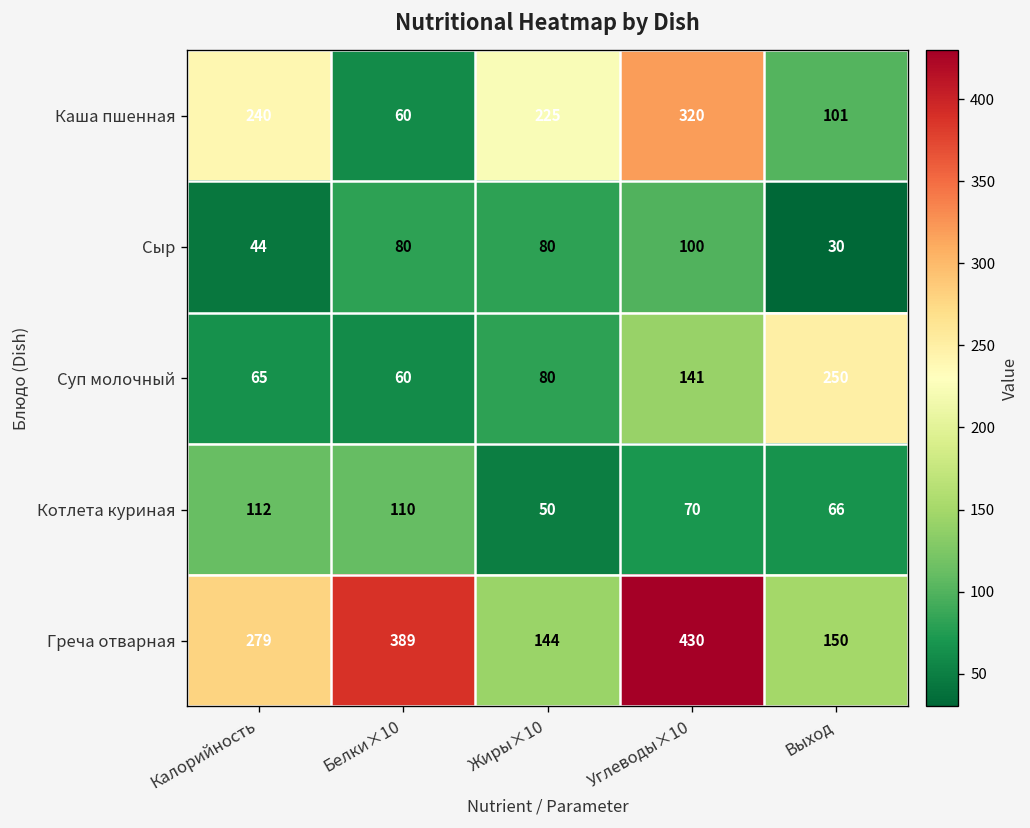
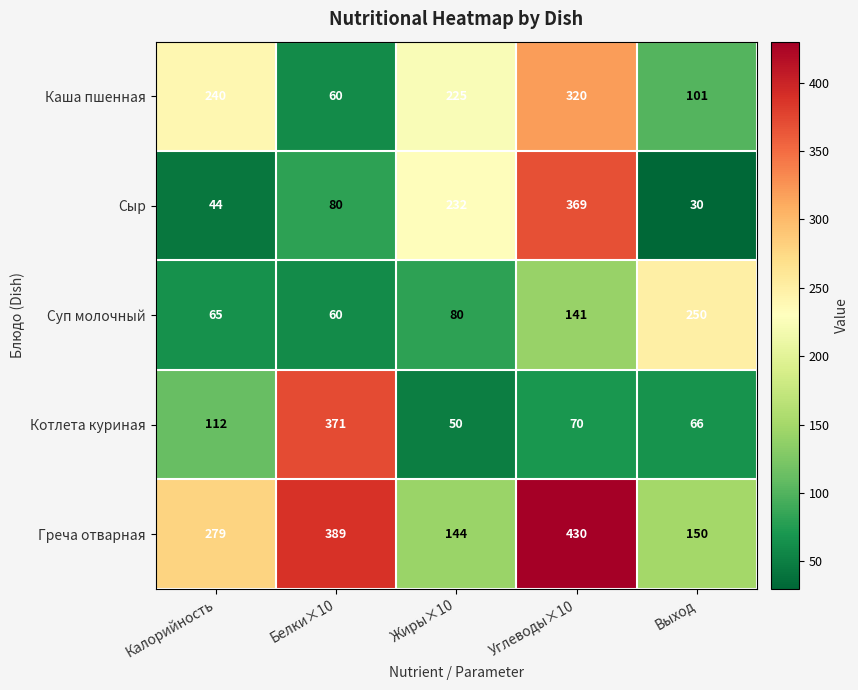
  {
    "Каша пшенная": {
      "Калорийность": 240,
      "Белки×10": 60,
      "Жиры×10": 225,
      "Углеводы×10": 320,
      "Выход": 101
    },
    "Сыр": {
      "Калорийность": 44,
      "Белки×10": 80,
-     "Жиры×10": 80,
-     "Углеводы×10": 100,
+     "Жиры×10": 232,
+     "Углеводы×10": 369,
      "Выход": 30
    },
    "Суп молочный": {
      "Калорийность": 65,
      "Белки×10": 60,
      "Жиры×10": 80,
      "Углеводы×10": 141,
      "Выход": 250
    },
    "Котлета куриная": {
      "Калорийность": 112,
-     "Белки×10": 110,
+     "Белки×10": 371,
      "Жиры×10": 50,
      "Углеводы×10": 70,
      "Выход": 66
    },
    "Греча отварная": {
      "Калорийность": 279,
      "Белки×10": 389,
      "Жиры×10": 144,
      "Углеводы×10": 430,
      "Выход": 150
    }
  }
